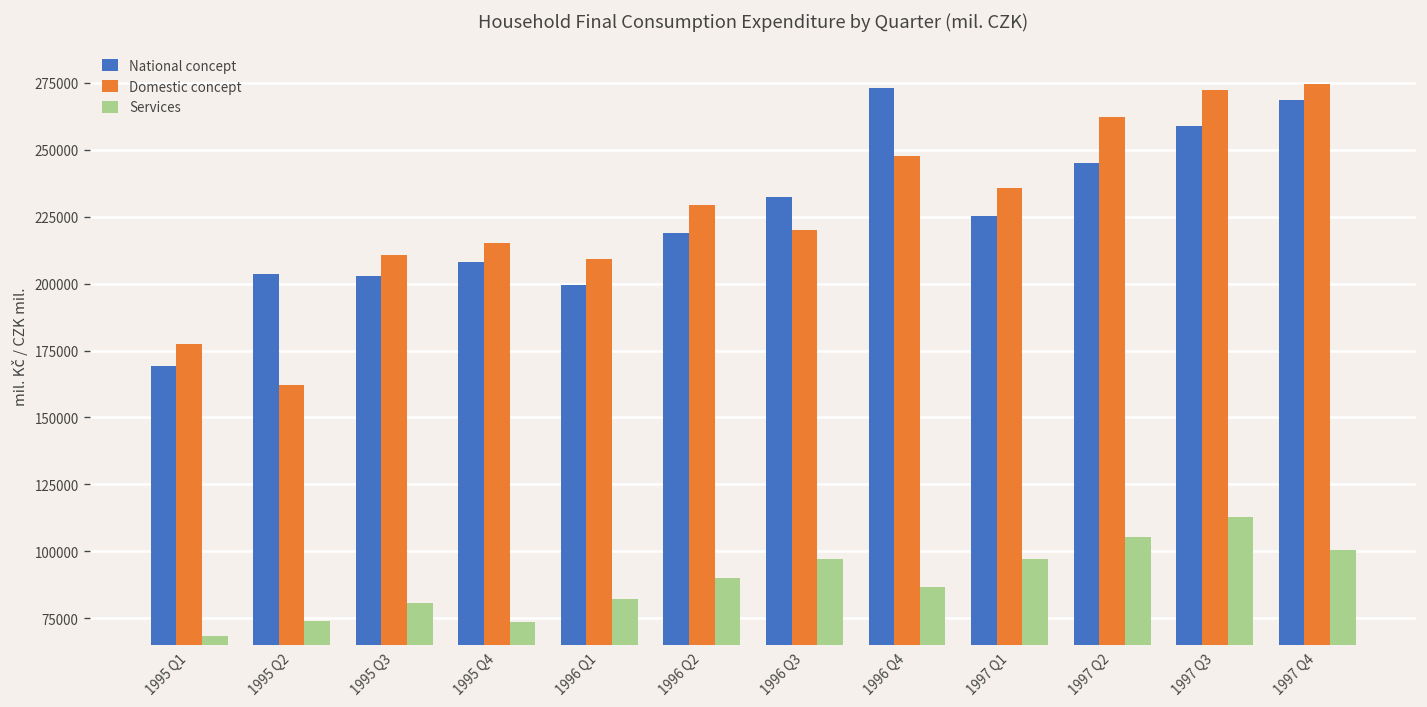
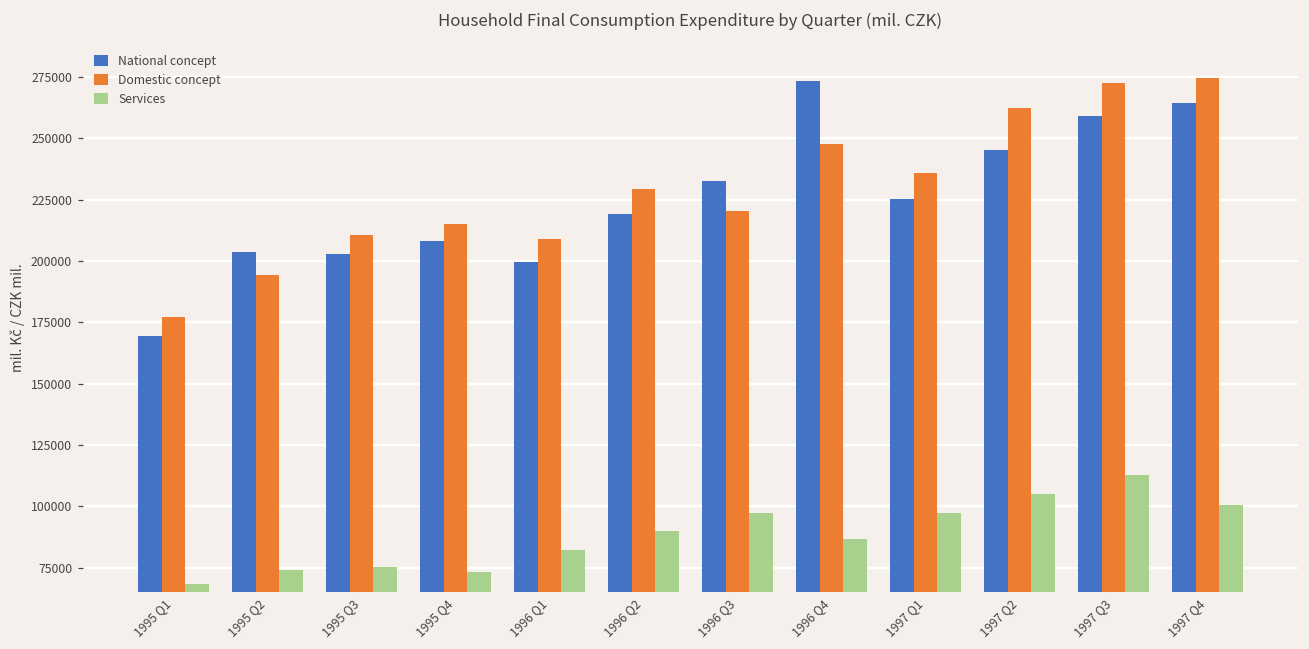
  {
    "National concept": {
      "1995 Q1": 169000,
      "1995 Q2": 204000,
      "1995 Q3": 203000,
      "1995 Q4": 208000,
      "1996 Q1": 200000,
      "1996 Q2": 219000,
      "1996 Q3": 232000,
      "1996 Q4": 273000,
      "1997 Q1": 225000,
      "1997 Q2": 245000,
      "1997 Q3": 259000,
-     "1997 Q4": 269000
+     "1997 Q4": 264000
    },
    "Domestic concept": {
      "1995 Q1": 177000,
-     "1995 Q2": 162000,
+     "1995 Q2": 194000,
      "1995 Q3": 211000,
      "1995 Q4": 215000,
      "1996 Q1": 209000,
      "1996 Q2": 229000,
      "1996 Q3": 220000,
      "1996 Q4": 248000,
      "1997 Q1": 236000,
      "1997 Q2": 262000,
      "1997 Q3": 272000,
      "1997 Q4": 275000
    },
    "Services": {
      "1995 Q1": 68000,
      "1995 Q2": 74000,
-     "1995 Q3": 81000,
+     "1995 Q3": 75000,
      "1995 Q4": 73000,
      "1996 Q1": 82000,
      "1996 Q2": 90000,
      "1996 Q3": 97000,
      "1996 Q4": 87000,
      "1997 Q1": 97000,
      "1997 Q2": 105000,
      "1997 Q3": 113000,
      "1997 Q4": 101000
    }
  }
